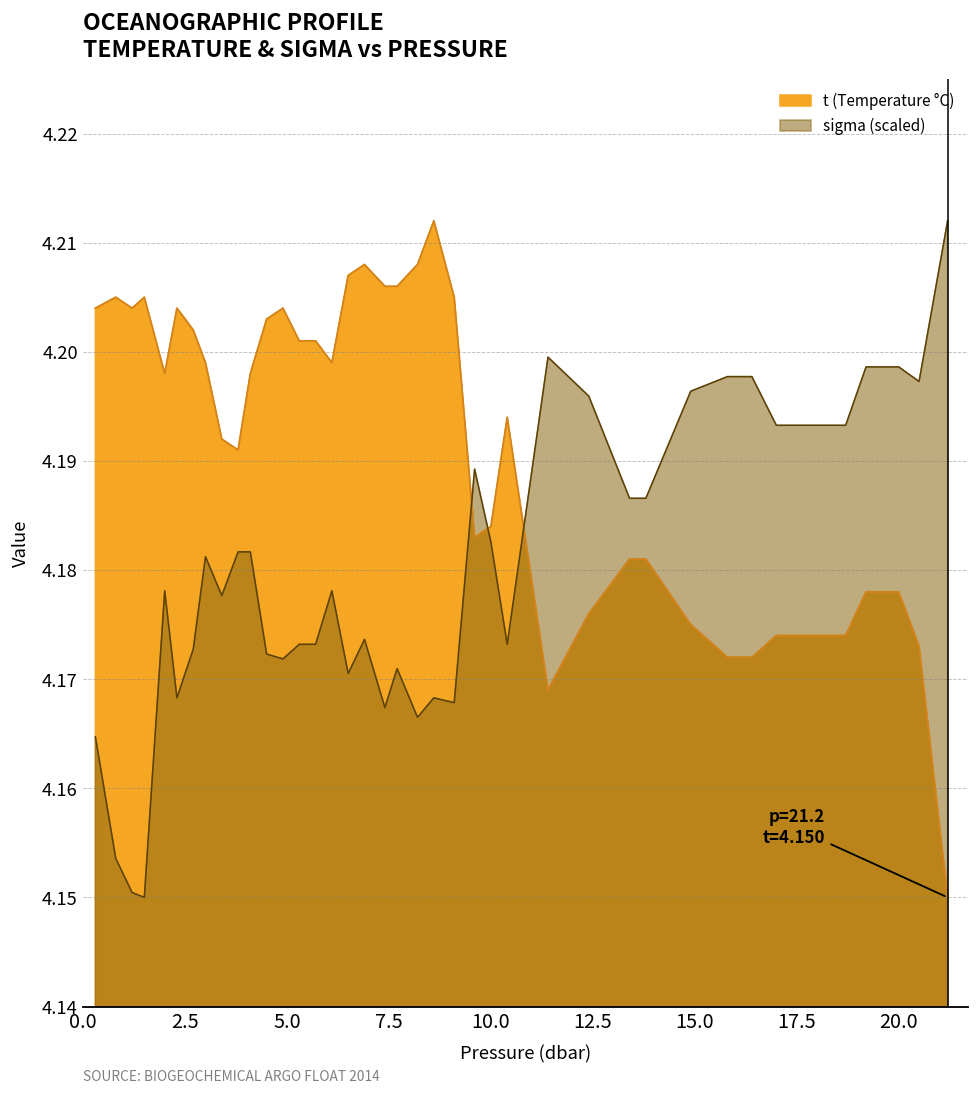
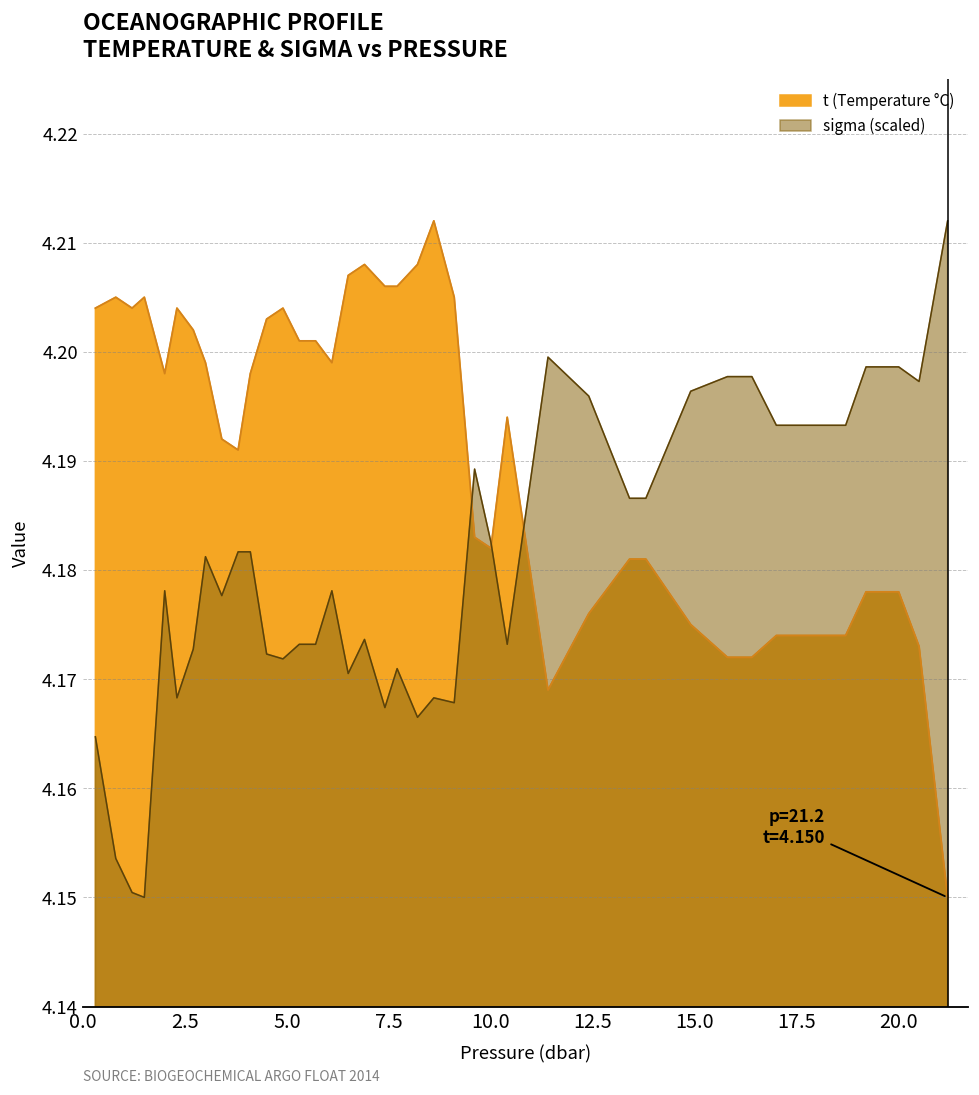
  {
    "t (Temperature °C)": {
-     "10.0": 4.184,
+     "10.0": 4.182,
      "20.0": 4.178
    },
    "sigma (scaled)": {
      "10.0": 4.183,
      "20.0": 4.199
    }
  }
